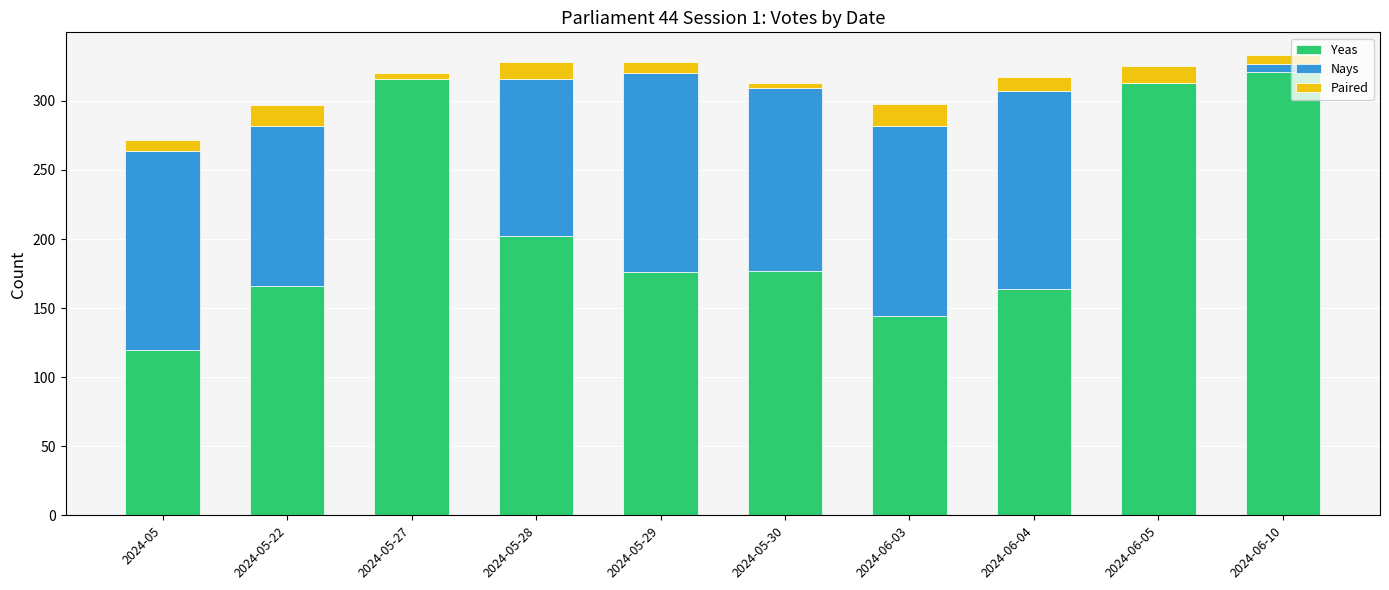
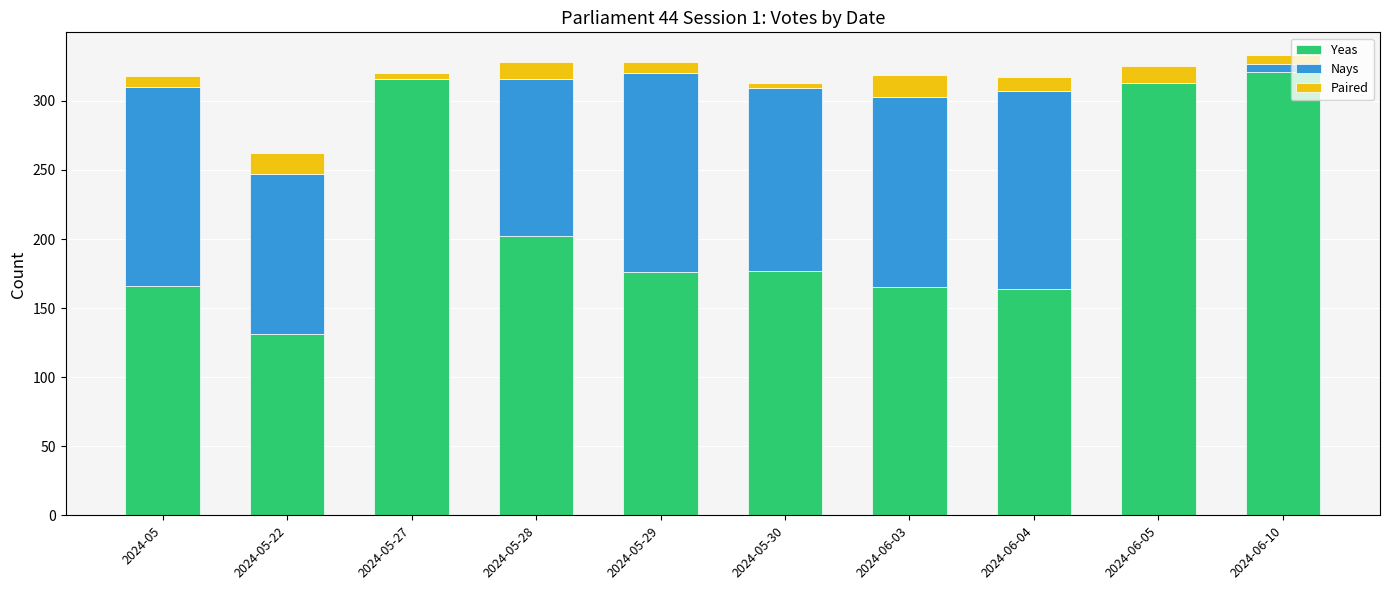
  {
    "Yeas": {
-     "2024-05": 120,
-     "2024-05-22": 166,
+     "2024-05": 166,
+     "2024-05-22": 131,
      "2024-05-27": 316,
      "2024-05-28": 202,
      "2024-05-29": 176,
      "2024-05-30": 177,
-     "2024-06-03": 144,
+     "2024-06-03": 165,
      "2024-06-04": 164,
      "2024-06-05": 313,
      "2024-06-10": 321
    },
    "Nays": {
      "2024-05": 144,
      "2024-05-22": 116,
      "2024-05-27": 0,
      "2024-05-28": 114,
      "2024-05-29": 144,
      "2024-05-30": 132,
      "2024-06-03": 138,
      "2024-06-04": 143,
      "2024-06-05": 0,
      "2024-06-10": 6
    },
    "Paired": {
      "2024-05": 8,
      "2024-05-22": 15,
      "2024-05-27": 4,
      "2024-05-28": 12,
      "2024-05-29": 8,
      "2024-05-30": 4,
      "2024-06-03": 16,
      "2024-06-04": 10,
      "2024-06-05": 12,
      "2024-06-10": 6
    }
  }
